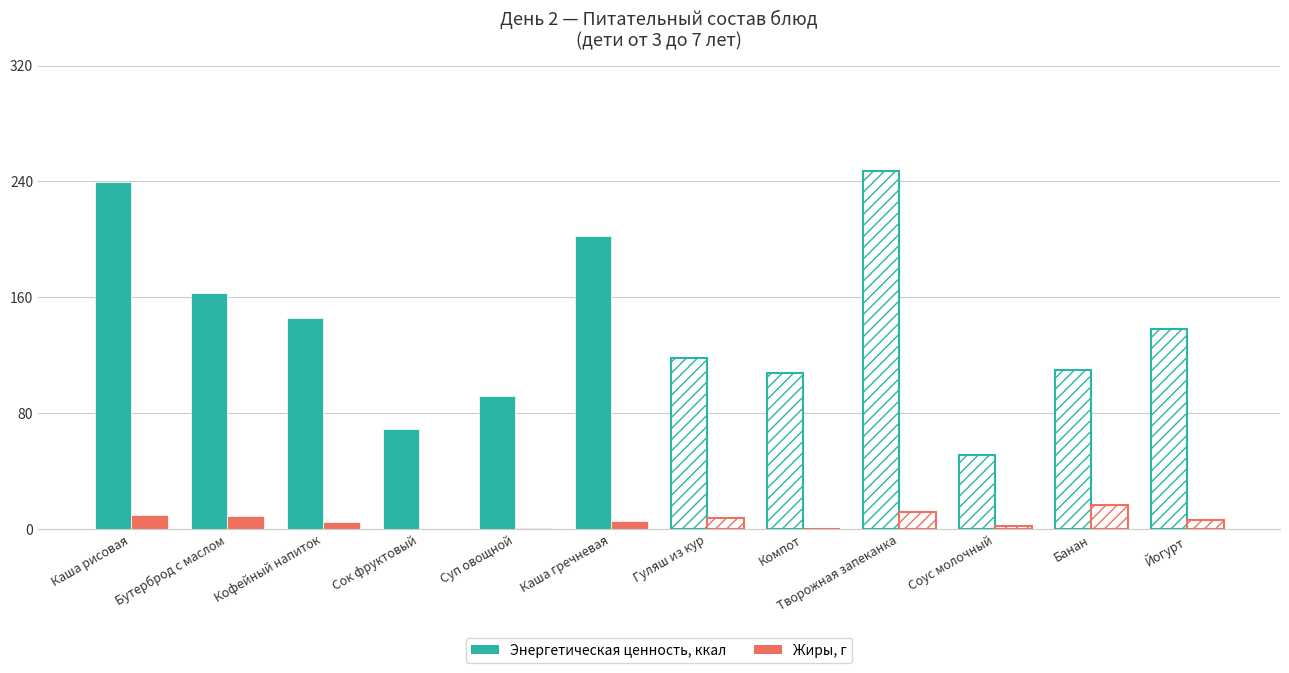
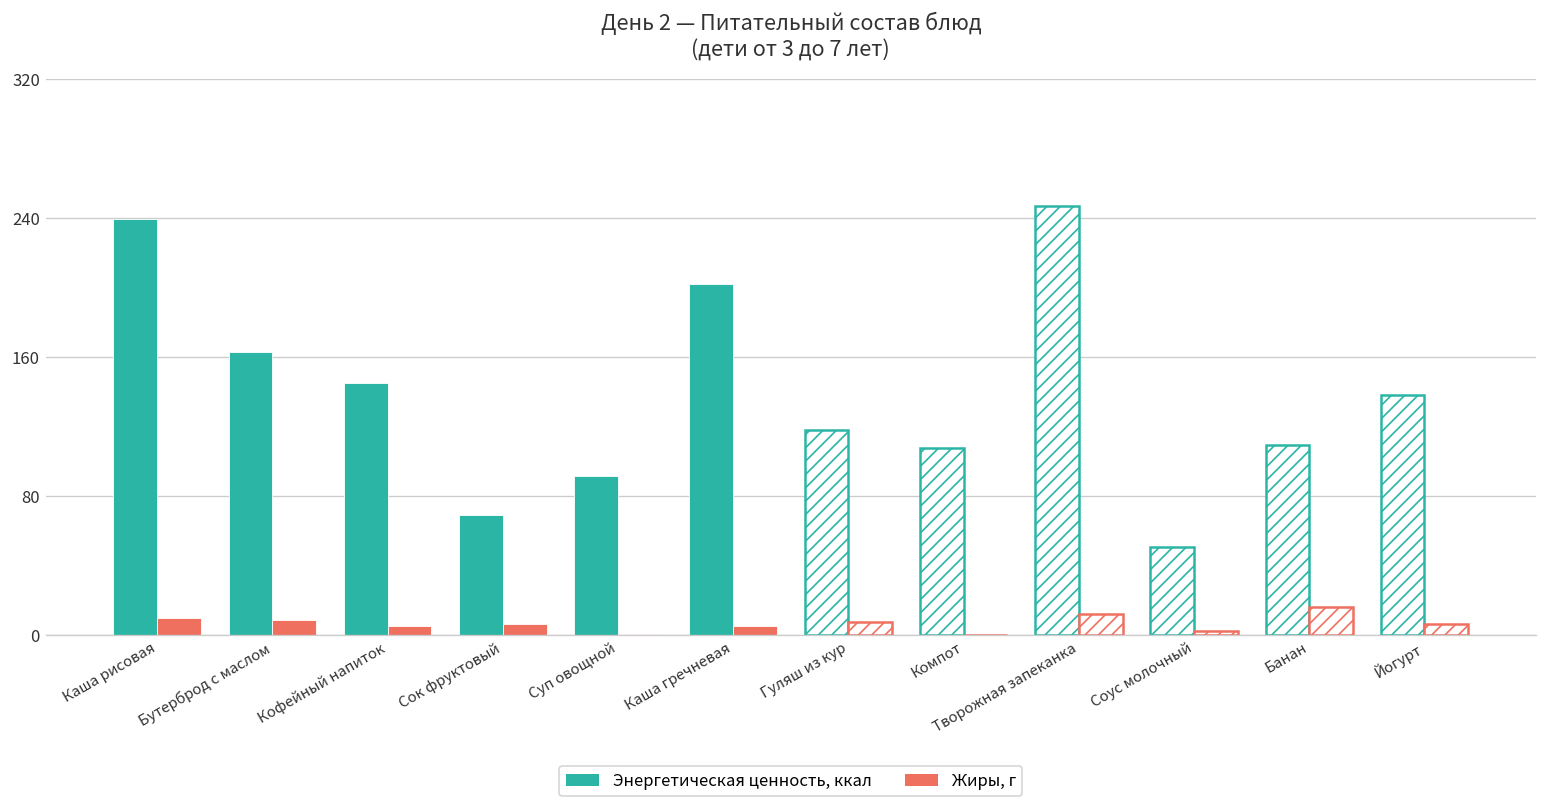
  {
    "Энергетическая ценность, ккал": {
      "Каша рисовая": 239,
      "Бутерброд с маслом": 163,
      "Кофейный напиток": 145,
      "Сок фруктовый": 69,
      "Суп овощной": 92,
      "Каша гречневая": 202,
      "Гуляш из кур": 118,
      "Компот": 107,
      "Творожная запеканка": 247,
      "Соус молочный": 51,
      "Банан": 109,
      "Йогурт": 138
    },
    "Жиры, г": {
      "Каша рисовая": 10,
      "Бутерброд с маслом": 9,
      "Кофейный напиток": 5,
-     "Сок фруктовый": 0,
+     "Сок фруктовый": 7,
      "Каша гречневая": 5,
      "Гуляш из кур": 8,
      "Компот": 0,
      "Творожная запеканка": 12,
      "Соус молочный": 2,
      "Банан": 16,
      "Йогурт": 6
    }
  }
